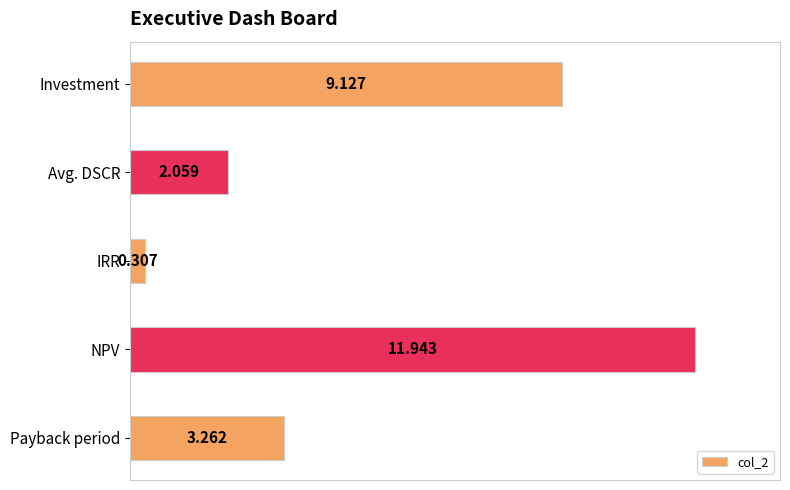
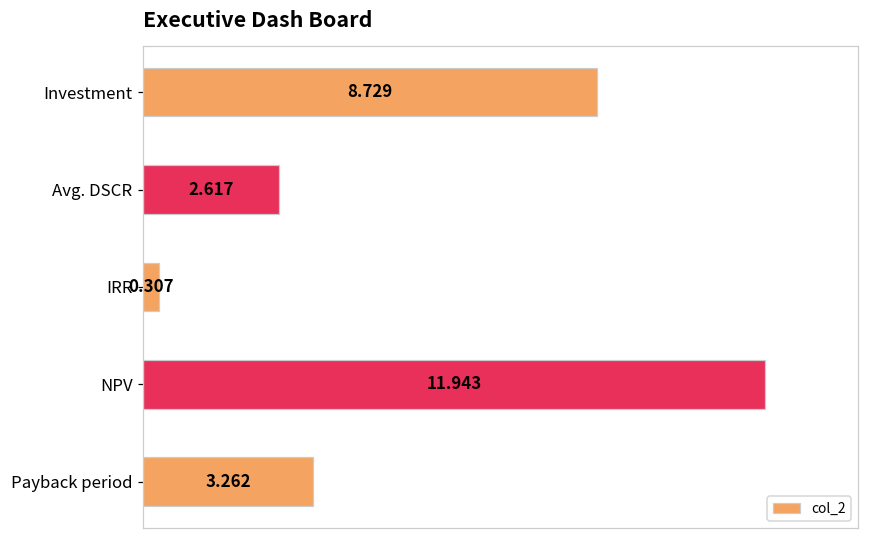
  {
-   "Investment": 9.127,
-   "Avg. DSCR": 2.059
+   "Investment": 8.729,
+   "Avg. DSCR": 2.617
  }
